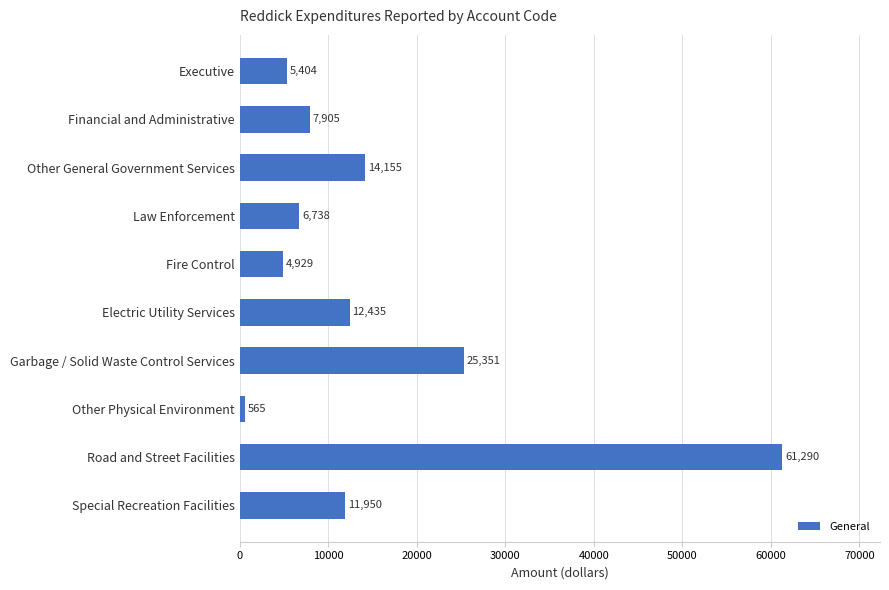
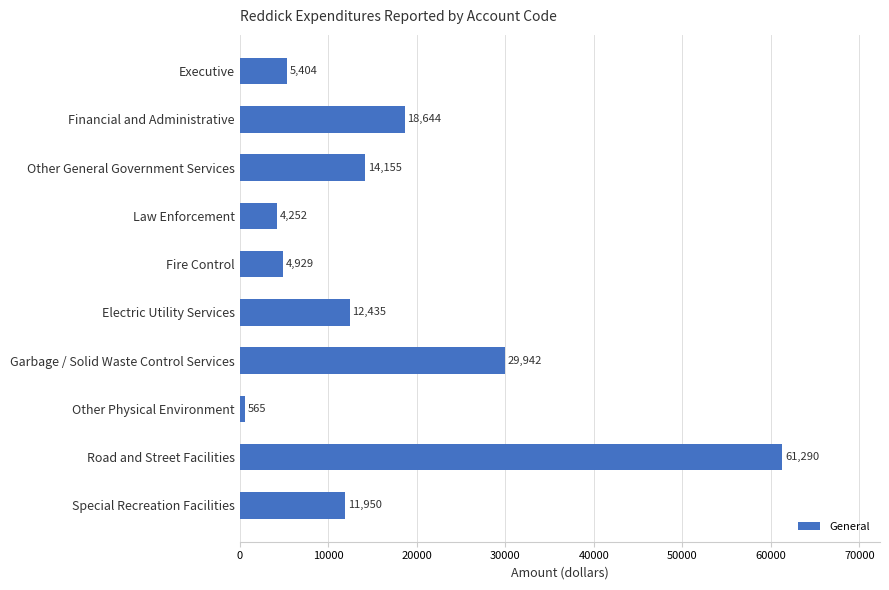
  {
    "Executive": "5,404",
-   "Financial and Administrative": "7,905",
+   "Financial and Administrative": "18,644",
    "Other General Government Services": "14,155",
-   "Law Enforcement": "6,738",
+   "Law Enforcement": "4,252",
    "Fire Control": "4,929",
    "Electric Utility Services": "12,435",
-   "Garbage / Solid Waste Control Services": "25,351",
+   "Garbage / Solid Waste Control Services": "29,942",
    "Other Physical Environment": "565",
    "Road and Street Facilities": "61,290",
    "Special Recreation Facilities": "11,950"
  }
